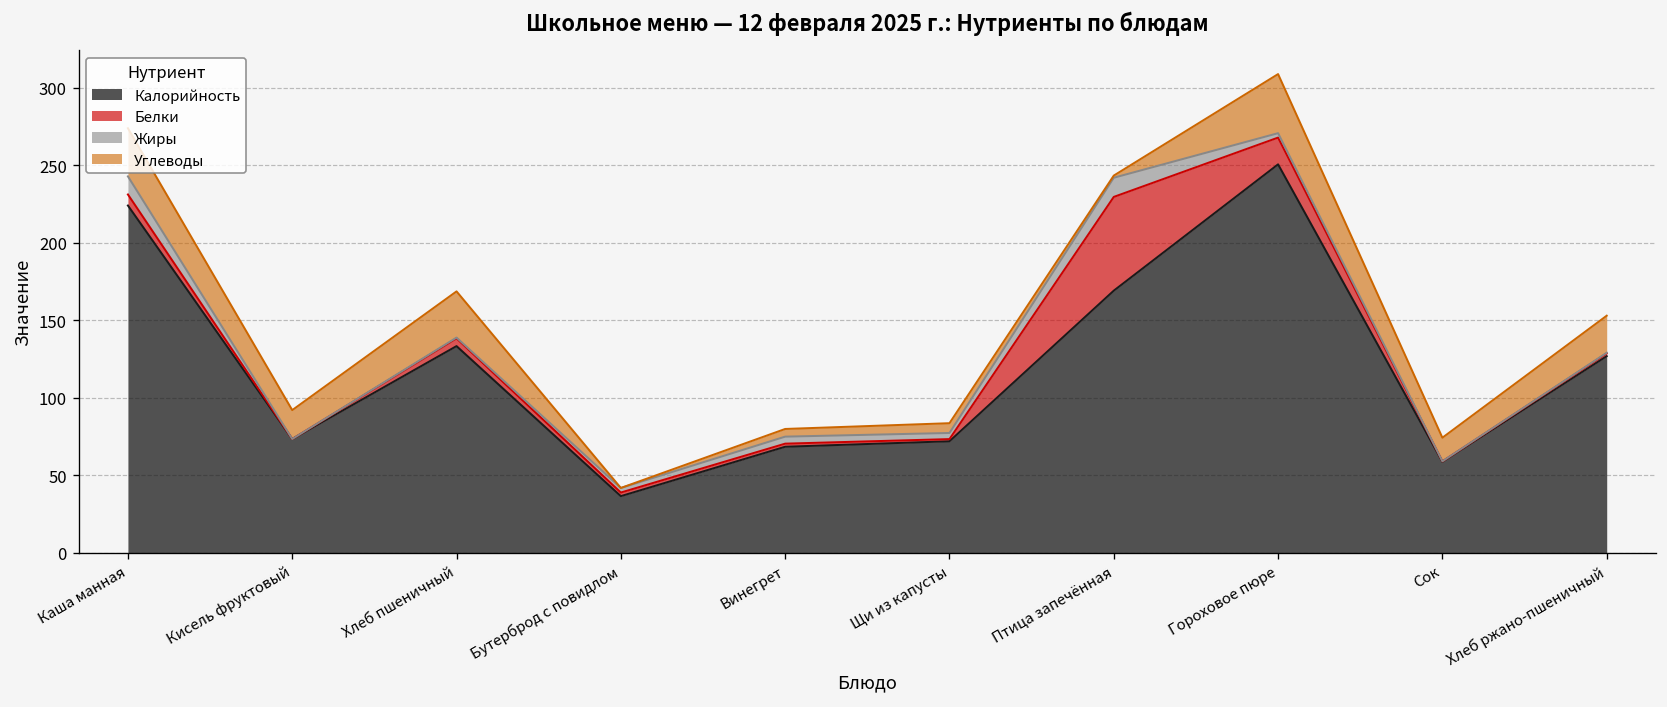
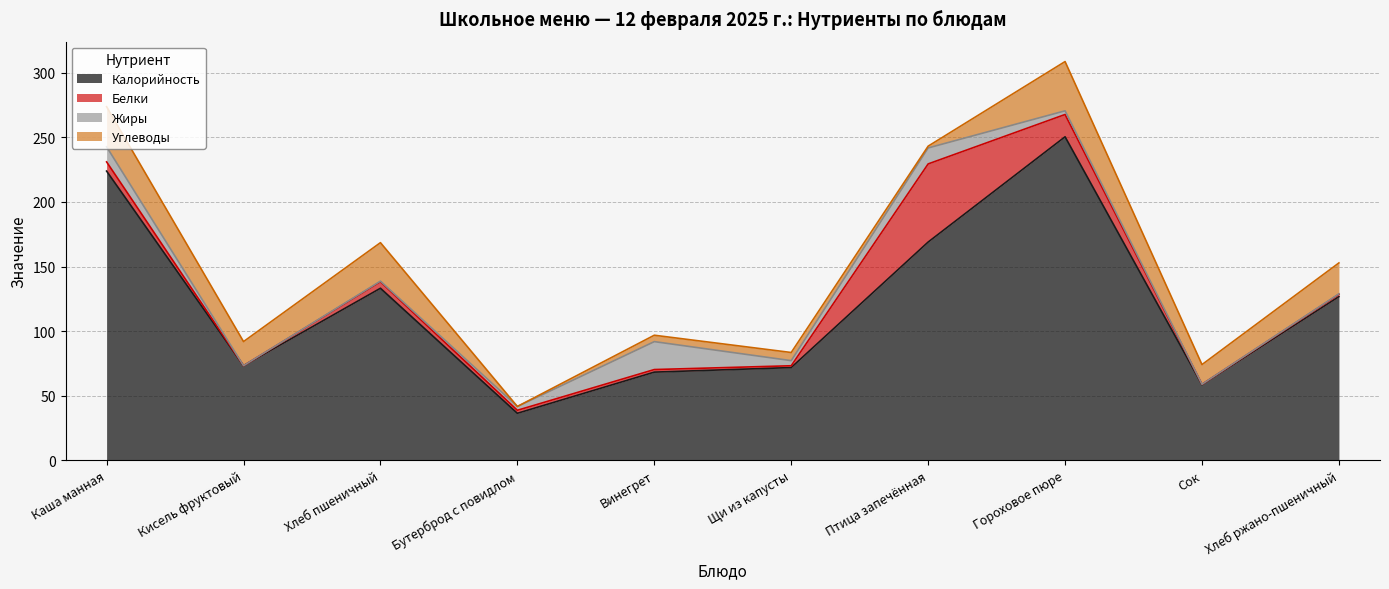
  {
    "Калорийность": {
      "Каша манная": 224,
      "Хлеб пшеничный": 133,
      "Бутерброд с повидлом": 36,
      "Птица запечённая": 169,
      "Гороховое пюре": 250
    },
    "Белки": {
      "Каша манная": 7,
      "Бутерброд с повидлом": 2,
      "Птица запечённая": 60,
      "Гороховое пюре": 17
    },
    "Жиры": {
-     "Винегрет": 5,
+     "Винегрет": 22,
      "Щи из капусты": 4,
      "Гороховое пюре": 3
    },
    "Углеводы": {
      "Кисель фруктовый": 19,
      "Хлеб пшеничный": 30,
      "Винегрет": 5,
      "Щи из капусты": 6,
      "Гороховое пюре": 38,
      "Сок": 15,
      "Хлеб ржано-пшеничный": 24
    }
  }
